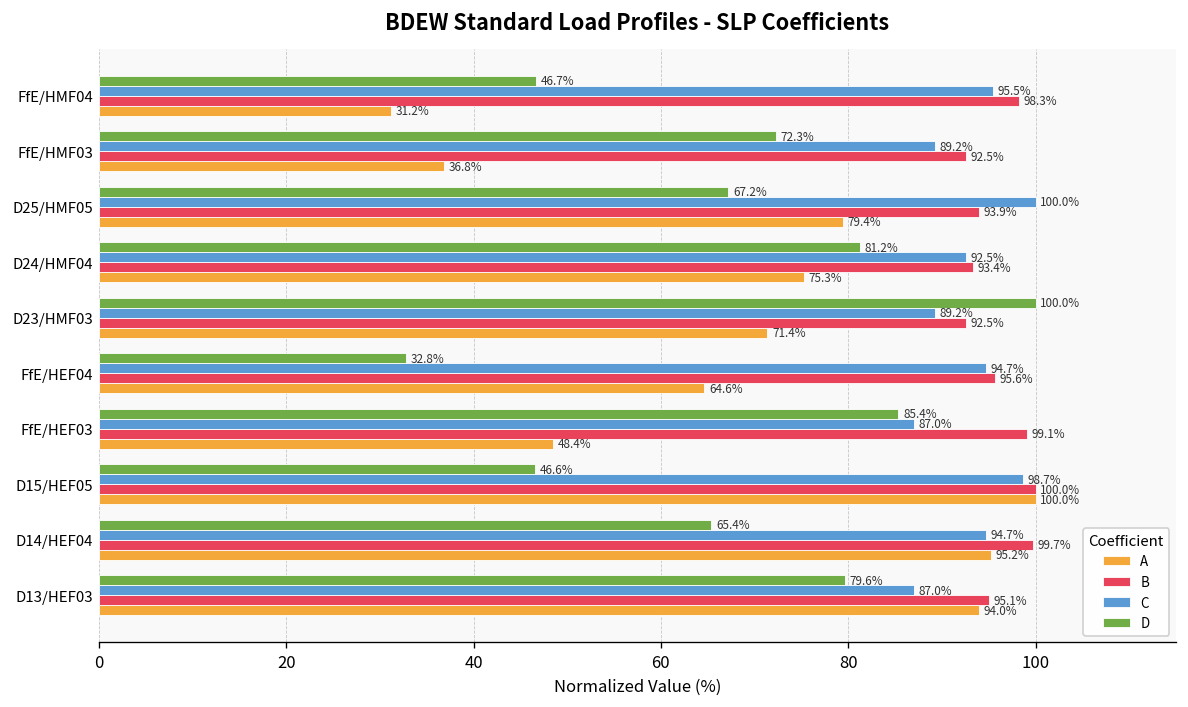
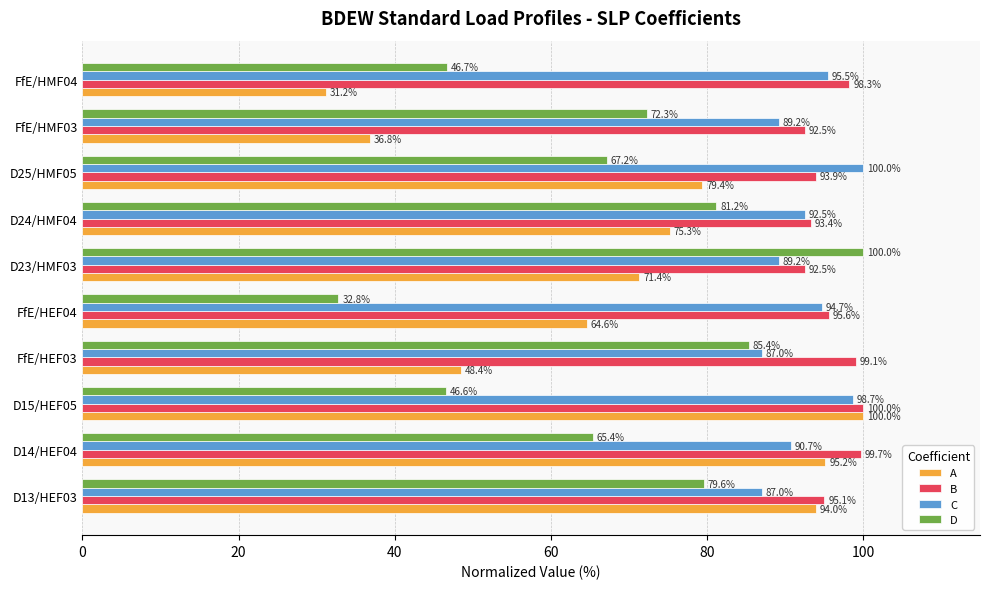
  {
    "A": {
      "FfE/HMF04": "31.2%",
      "FfE/HMF03": "36.8%",
      "D25/HMF05": "79.4%",
      "D24/HMF04": "75.3%",
      "D23/HMF03": "71.4%",
      "FfE/HEF04": "64.6%",
      "FfE/HEF03": "48.4%",
      "D14/HEF04": "95.2%",
      "D13/HEF03": "94.0%"
    },
    "B": {
      "FfE/HMF04": "98.3%",
      "FfE/HMF03": "92.5%",
      "D25/HMF05": "93.9%",
      "D24/HMF04": "93.4%",
      "D23/HMF03": "92.5%",
      "FfE/HEF04": "95.6%",
      "FfE/HEF03": "99.1%",
      "D14/HEF04": "99.7%",
      "D13/HEF03": "95.1%"
    },
    "C": {
      "FfE/HMF04": "95.5%",
      "FfE/HMF03": "89.2%",
      "D25/HMF05": "100.0%",
      "D24/HMF04": "92.5%",
      "D23/HMF03": "89.2%",
      "FfE/HEF04": "94.7%",
      "FfE/HEF03": "87.0%",
      "D15/HEF05": "98.7%",
-     "D14/HEF04": "94.7%",
+     "D14/HEF04": "90.7%",
      "D13/HEF03": "87.0%"
    },
    "D": {
      "FfE/HMF04": "46.7%",
      "FfE/HMF03": "72.3%",
      "D25/HMF05": "67.2%",
      "D24/HMF04": "81.2%",
      "D23/HMF03": "100.0%",
      "FfE/HEF04": "32.8%",
      "FfE/HEF03": "85.4%",
      "D15/HEF05": "46.6%",
      "D14/HEF04": "65.4%",
      "D13/HEF03": "79.6%"
    }
  }
